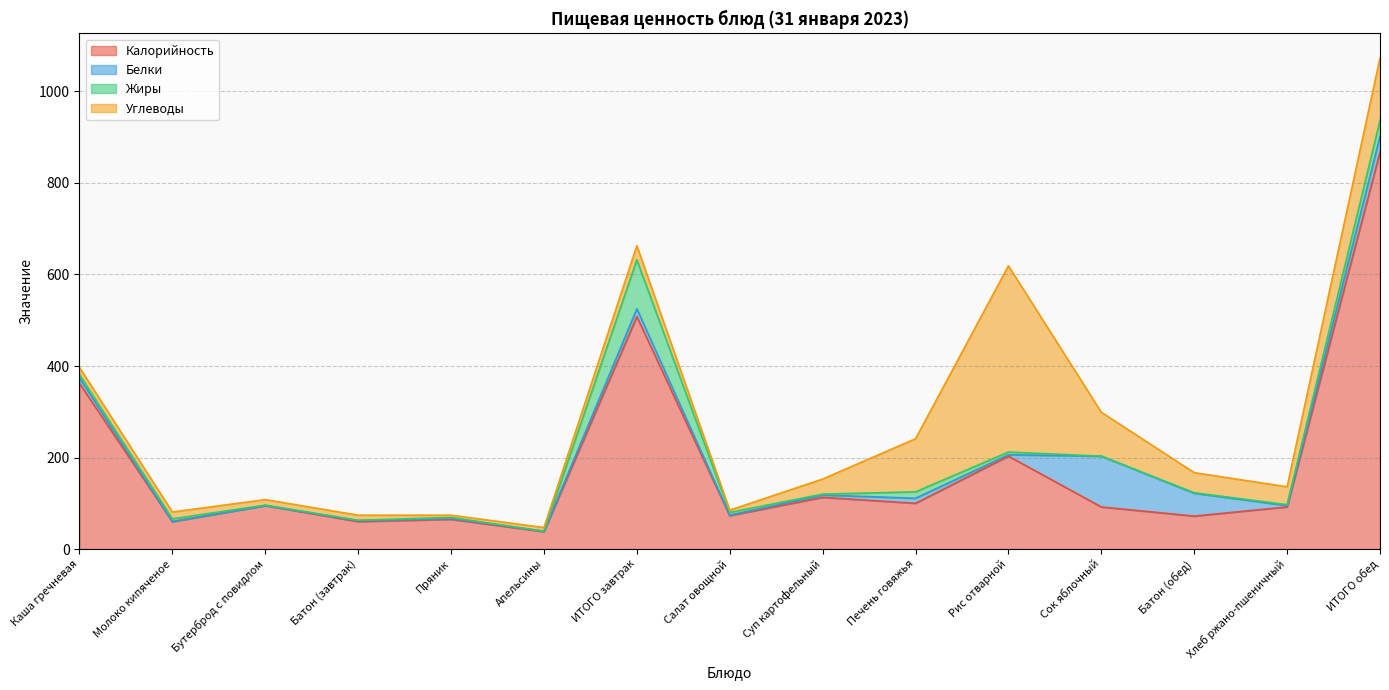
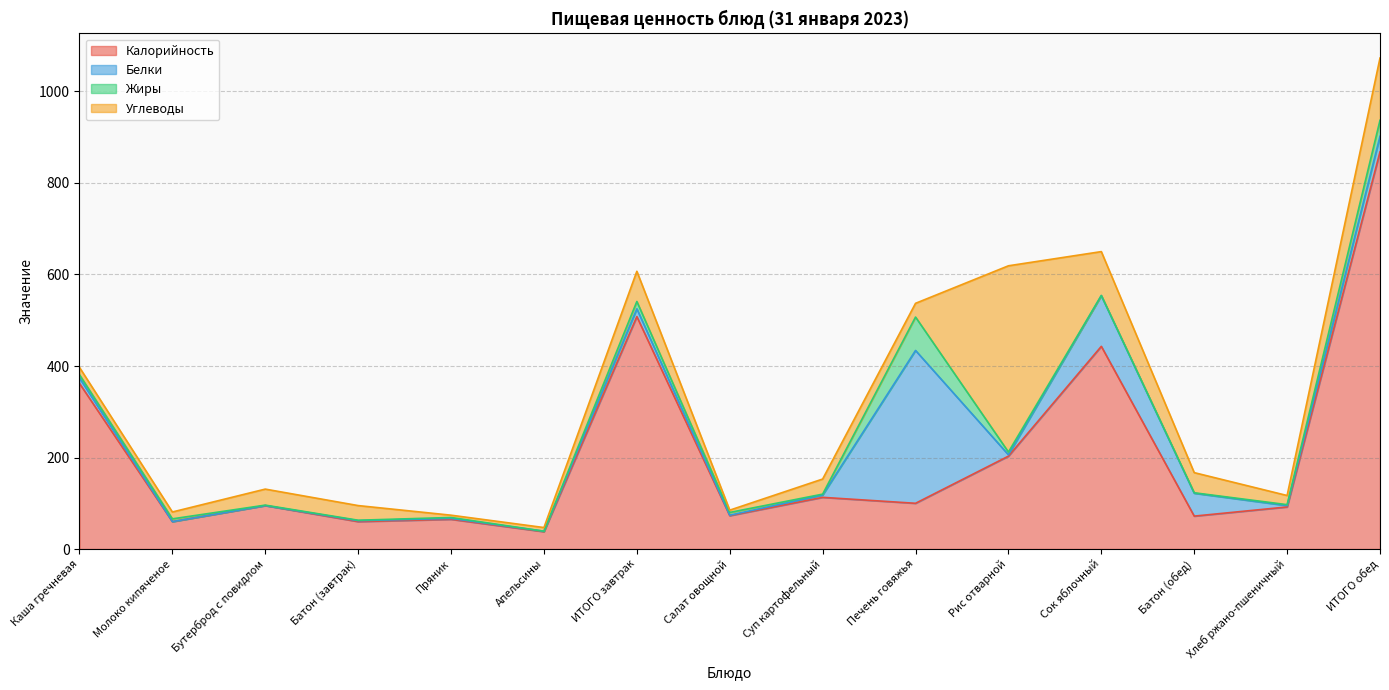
  {
    "Калорийность": {
      "Каша гречневая": 360,
      "ИТОГО завтрак": 510,
      "Печень говяжья": 100,
-     "Сок яблочный": 90,
+     "Сок яблочный": 440,
      "Батон (обед)": 70,
      "ИТОГО обед": 870
    },
    "Белки": {
      "Каша гречневая": 10,
      "ИТОГО завтрак": 20,
-     "Печень говяжья": 10,
+     "Печень говяжья": 330,
      "ИТОГО обед": 30
    },
    "Жиры": {
      "Каша гречневая": 10,
      "Молоко кипяченое": 10,
-     "ИТОГО завтрак": 110,
-     "Печень говяжья": 10,
+     "ИТОГО завтрак": 20,
+     "Печень говяжья": 70,
      "Рис отварной": 10,
      "ИТОГО обед": 40
    },
    "Углеводы": {
      "Каша гречневая": 20,
      "Молоко кипяченое": 20,
-     "Бутерброд с повидлом": 10,
-     "Батон (завтрак)": 10,
+     "Бутерброд с повидлом": 40,
+     "Батон (завтрак)": 30,
      "Апельсины": 10,
-     "ИТОГО завтрак": 30,
+     "ИТОГО завтрак": 70,
      "Суп картофельный": 30,
-     "Печень говяжья": 120,
+     "Печень говяжья": 30,
      "Рис отварной": 410,
      "Сок яблочный": 100,
      "Батон (обед)": 40,
-     "Хлеб ржано-пшеничный": 40,
+     "Хлеб ржано-пшеничный": 20,
      "ИТОГО обед": 140
    }
  }
